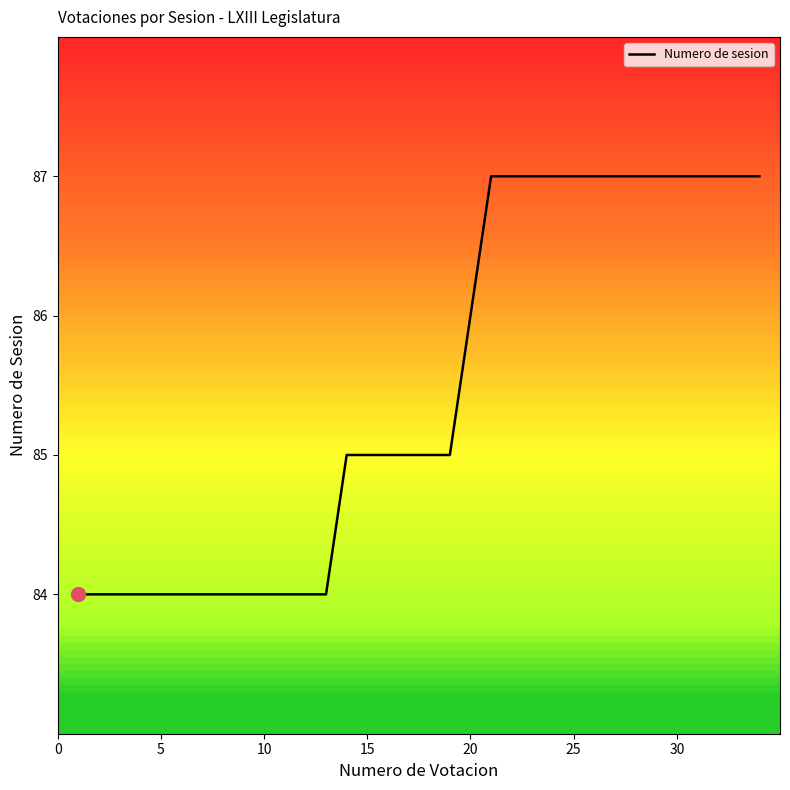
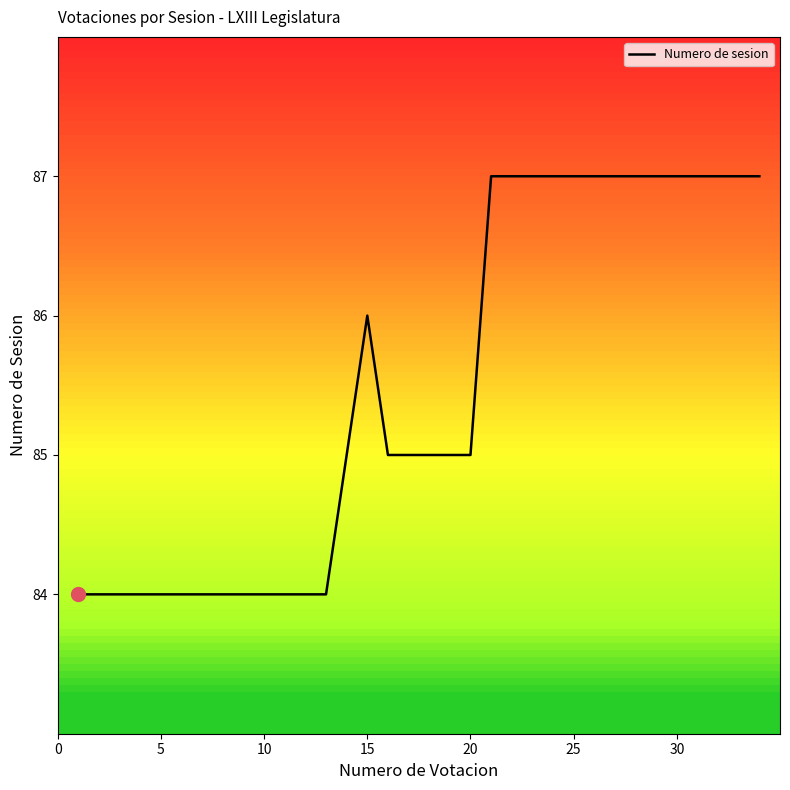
  {
    "Numero de sesion": {
      "5": 84,
      "10": 84,
-     "15": 85,
-     "20": 86,
+     "15": 86,
+     "20": 85,
      "25": 87,
      "30": 87
    }
  }
